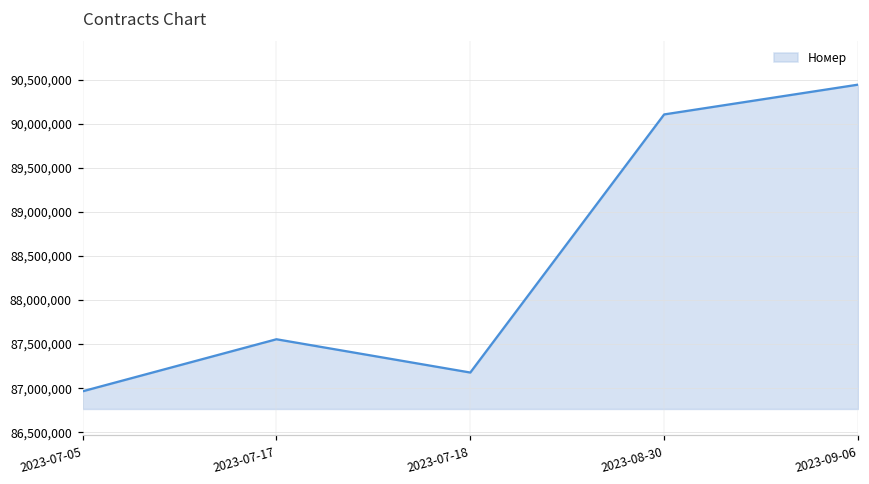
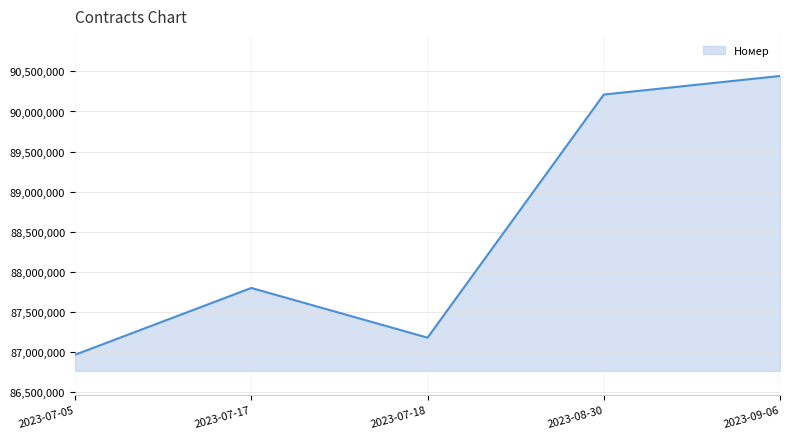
  {
    "2023-07-05": "87,000,000",
-   "2023-07-17": "87,600,000",
+   "2023-07-17": "87,800,000",
    "2023-07-18": "87,200,000",
-   "2023-08-30": "90,100,000",
+   "2023-08-30": "90,200,000",
    "2023-09-06": "90,400,000"
  }
